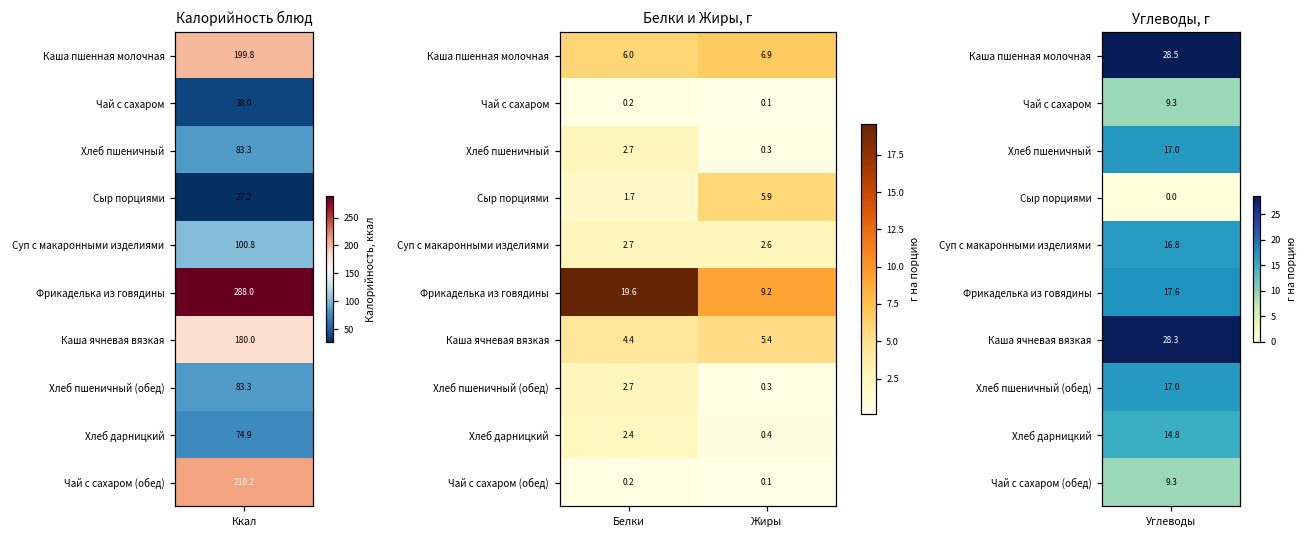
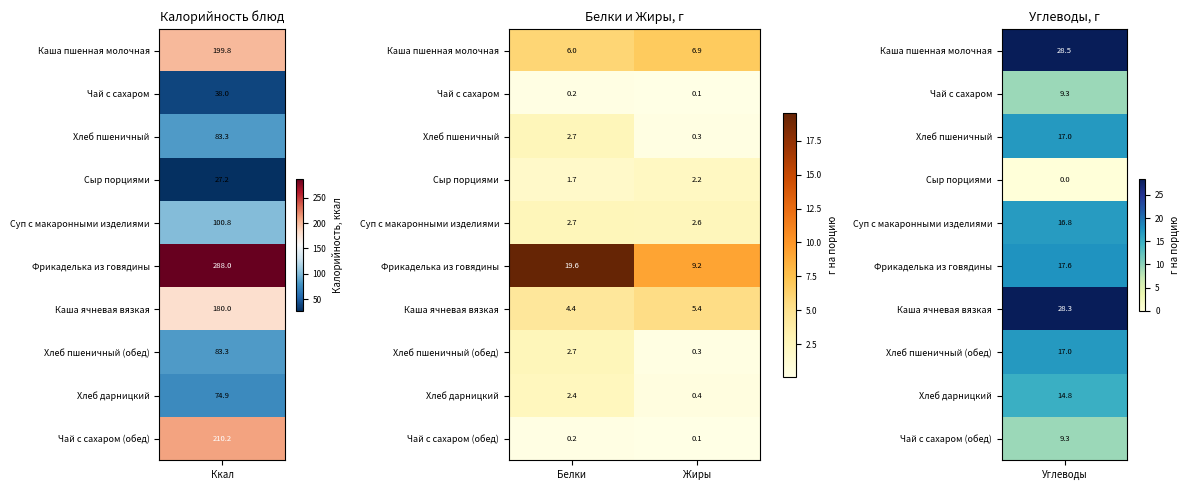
  {
    "Калорийность блюд": {
      "Каша пшенная молочная": {
        "Ккал": 199.8
      },
      "Чай с сахаром": {
        "Ккал": 38.0
      },
      "Хлеб пшеничный": {
        "Ккал": 83.3
      },
      "Сыр порциями": {
        "Ккал": 27.2
      },
      "Суп с макаронными изделиями": {
        "Ккал": 100.8
      },
      "Фрикаделька из говядины": {
        "Ккал": 288.0
      },
      "Каша ячневая вязкая": {
        "Ккал": 180.0
      },
      "Хлеб пшеничный (обед)": {
        "Ккал": 83.3
      },
      "Хлеб дарницкий": {
        "Ккал": 74.9
      },
      "Чай с сахаром (обед)": {
        "Ккал": 210.2
      }
    },
    "Белки и Жиры, г": {
      "Каша пшенная молочная": {
        "Белки": 6.0,
        "Жиры": 6.9
      },
      "Чай с сахаром": {
        "Белки": 0.2,
        "Жиры": 0.1
      },
      "Хлеб пшеничный": {
        "Белки": 2.7,
        "Жиры": 0.3
      },
      "Сыр порциями": {
        "Белки": 1.7,
-       "Жиры": 5.9
+       "Жиры": 2.2
      },
      "Суп с макаронными изделиями": {
        "Белки": 2.7,
        "Жиры": 2.6
      },
      "Фрикаделька из говядины": {
        "Белки": 19.6,
        "Жиры": 9.2
      },
      "Каша ячневая вязкая": {
        "Белки": 4.4,
        "Жиры": 5.4
      },
      "Хлеб пшеничный (обед)": {
        "Белки": 2.7,
        "Жиры": 0.3
      },
      "Хлеб дарницкий": {
        "Белки": 2.4,
        "Жиры": 0.4
      },
      "Чай с сахаром (обед)": {
        "Белки": 0.2,
        "Жиры": 0.1
      }
    },
    "Углеводы, г": {
      "Каша пшенная молочная": {
        "Углеводы": 28.5
      },
      "Чай с сахаром": {
        "Углеводы": 9.3
      },
      "Хлеб пшеничный": {
        "Углеводы": 17.0
      },
      "Сыр порциями": {
        "Углеводы": 0.0
      },
      "Суп с макаронными изделиями": {
        "Углеводы": 16.8
      },
      "Фрикаделька из говядины": {
        "Углеводы": 17.6
      },
      "Каша ячневая вязкая": {
        "Углеводы": 28.3
      },
      "Хлеб пшеничный (обед)": {
        "Углеводы": 17.0
      },
      "Хлеб дарницкий": {
        "Углеводы": 14.8
      },
      "Чай с сахаром (обед)": {
        "Углеводы": 9.3
      }
    }
  }
